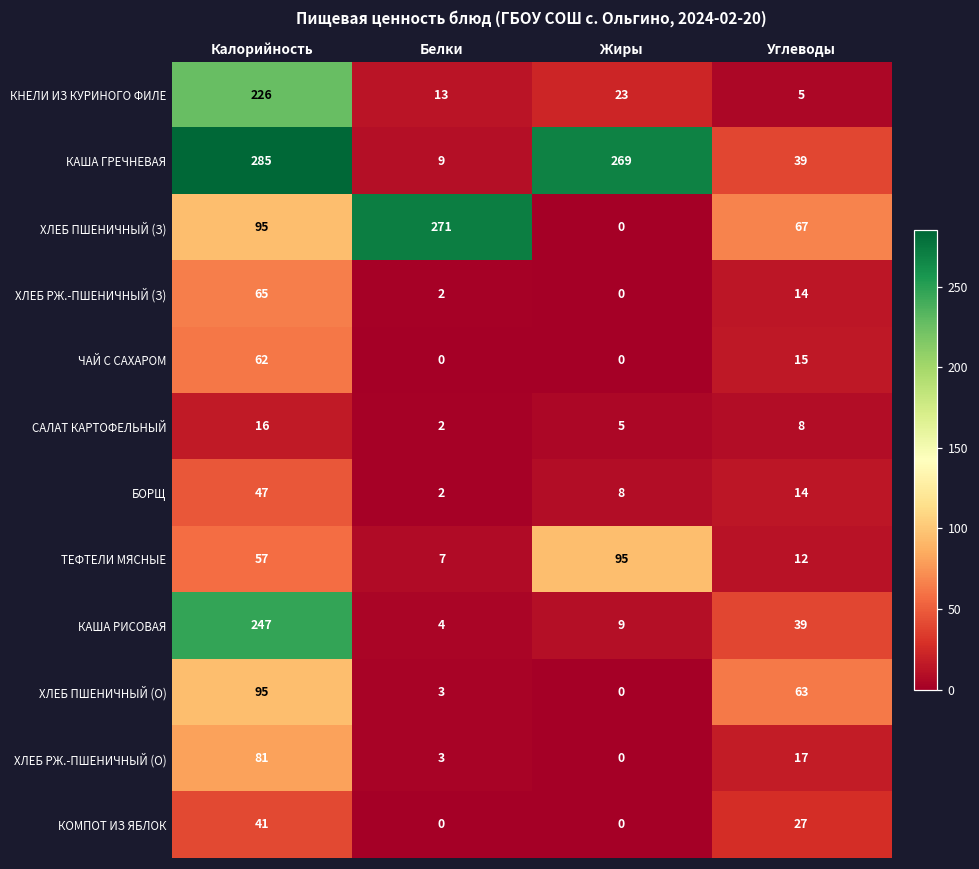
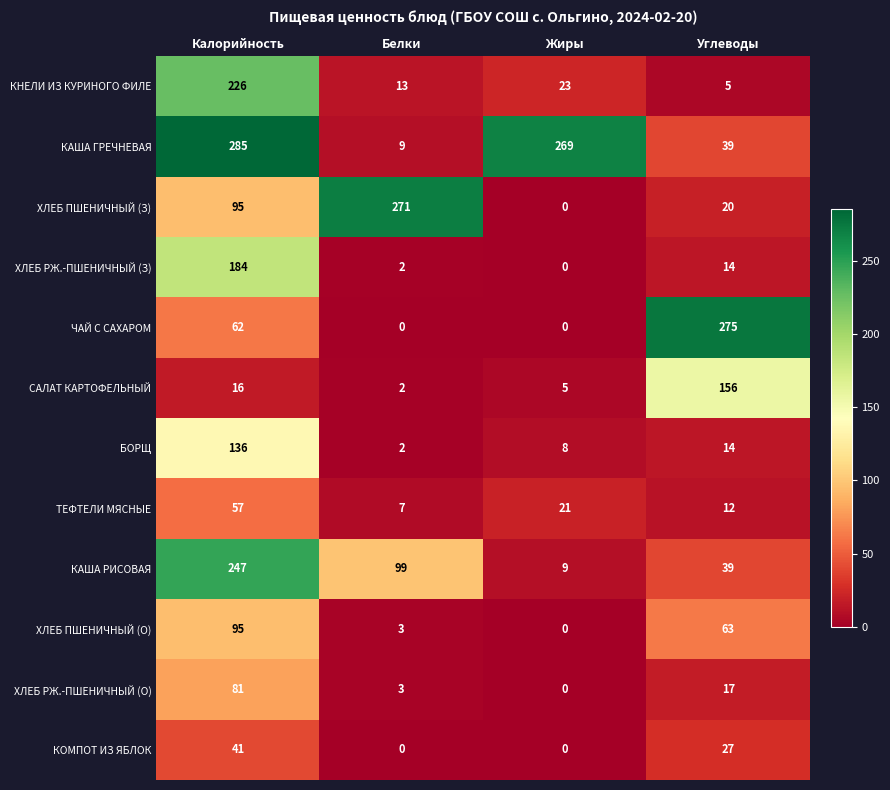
  {
    "КНЕЛИ ИЗ КУРИНОГО ФИЛЕ": {
      "Калорийность": 226,
      "Белки": 13,
      "Жиры": 23,
      "Углеводы": 5
    },
    "КАША ГРЕЧНЕВАЯ": {
      "Калорийность": 285,
      "Белки": 9,
      "Жиры": 269,
      "Углеводы": 39
    },
    "ХЛЕБ ПШЕНИЧНЫЙ (З)": {
      "Калорийность": 95,
      "Белки": 271,
      "Жиры": 0,
-     "Углеводы": 67
+     "Углеводы": 20
    },
    "ХЛЕБ РЖ.-ПШЕНИЧНЫЙ (З)": {
-     "Калорийность": 65,
+     "Калорийность": 184,
      "Белки": 2,
      "Жиры": 0,
      "Углеводы": 14
    },
    "ЧАЙ С САХАРОМ": {
      "Калорийность": 62,
      "Белки": 0,
      "Жиры": 0,
-     "Углеводы": 15
+     "Углеводы": 275
    },
    "САЛАТ КАРТОФЕЛЬНЫЙ": {
      "Калорийность": 16,
      "Белки": 2,
      "Жиры": 5,
-     "Углеводы": 8
+     "Углеводы": 156
    },
    "БОРЩ": {
-     "Калорийность": 47,
+     "Калорийность": 136,
      "Белки": 2,
      "Жиры": 8,
      "Углеводы": 14
    },
    "ТЕФТЕЛИ МЯСНЫЕ": {
      "Калорийность": 57,
      "Белки": 7,
-     "Жиры": 95,
+     "Жиры": 21,
      "Углеводы": 12
    },
    "КАША РИСОВАЯ": {
      "Калорийность": 247,
-     "Белки": 4,
+     "Белки": 99,
      "Жиры": 9,
      "Углеводы": 39
    },
    "ХЛЕБ ПШЕНИЧНЫЙ (О)": {
      "Калорийность": 95,
      "Белки": 3,
      "Жиры": 0,
      "Углеводы": 63
    },
    "ХЛЕБ РЖ.-ПШЕНИЧНЫЙ (О)": {
      "Калорийность": 81,
      "Белки": 3,
      "Жиры": 0,
      "Углеводы": 17
    },
    "КОМПОТ ИЗ ЯБЛОК": {
      "Калорийность": 41,
      "Белки": 0,
      "Жиры": 0,
      "Углеводы": 27
    }
  }
